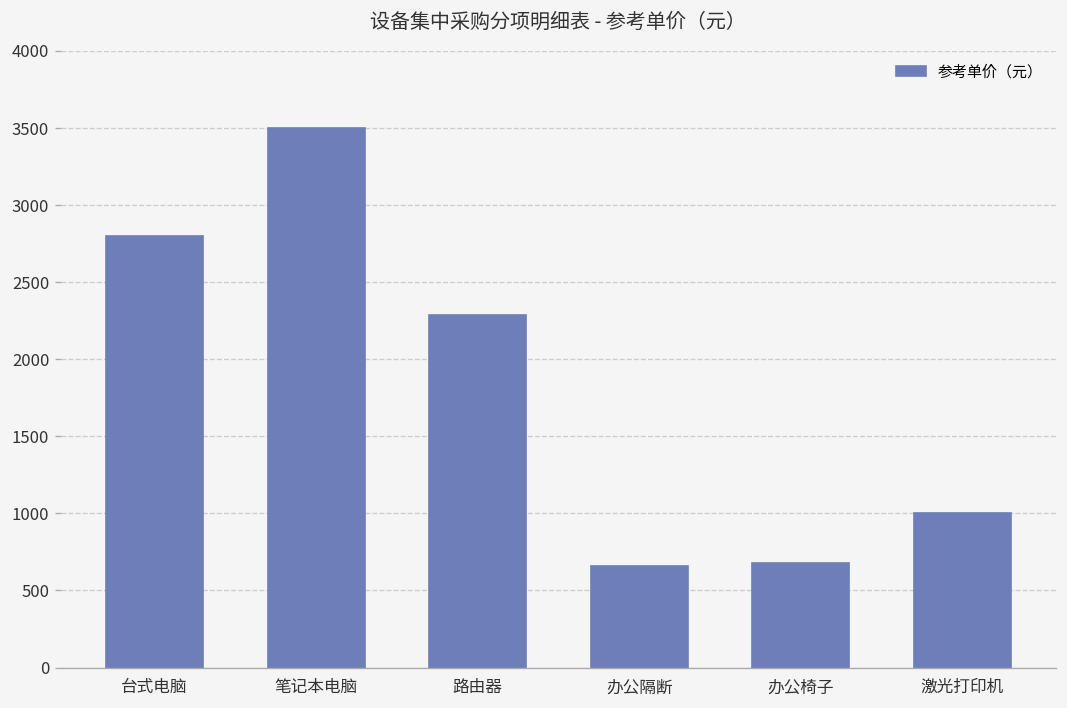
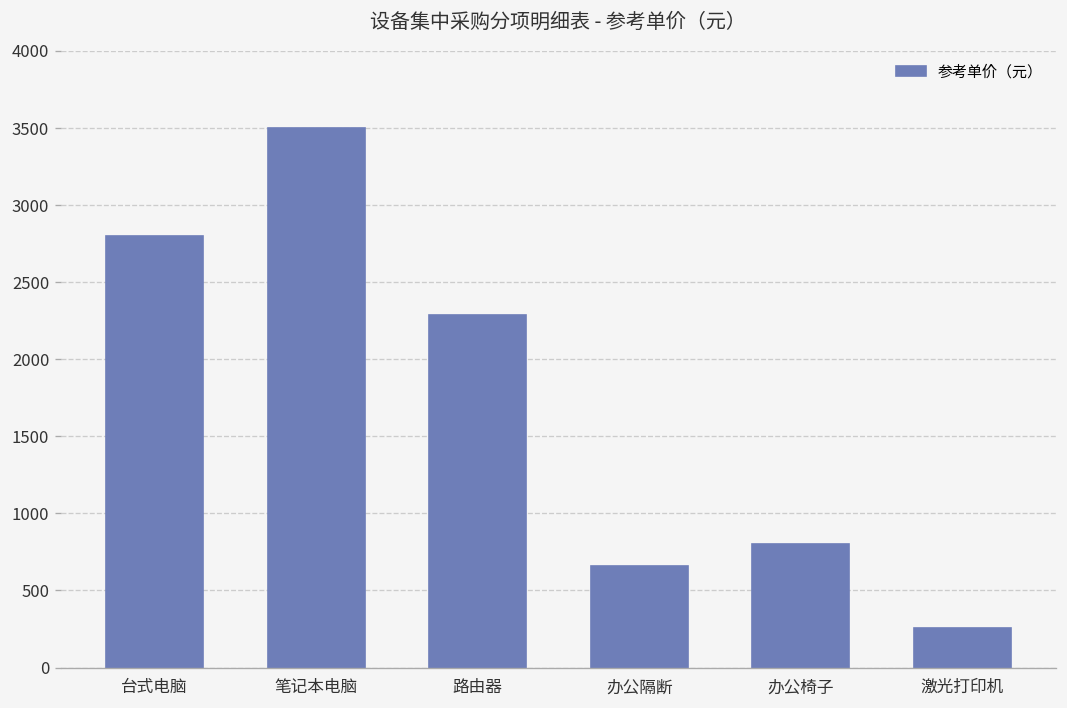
  {
    "台式电脑": 2800,
    "笔记本电脑": 3500,
    "路由器": 2290,
    "办公隔断": 660,
-   "办公椅子": 680,
-   "激光打印机": 1000
+   "办公椅子": 800,
+   "激光打印机": 260
  }
